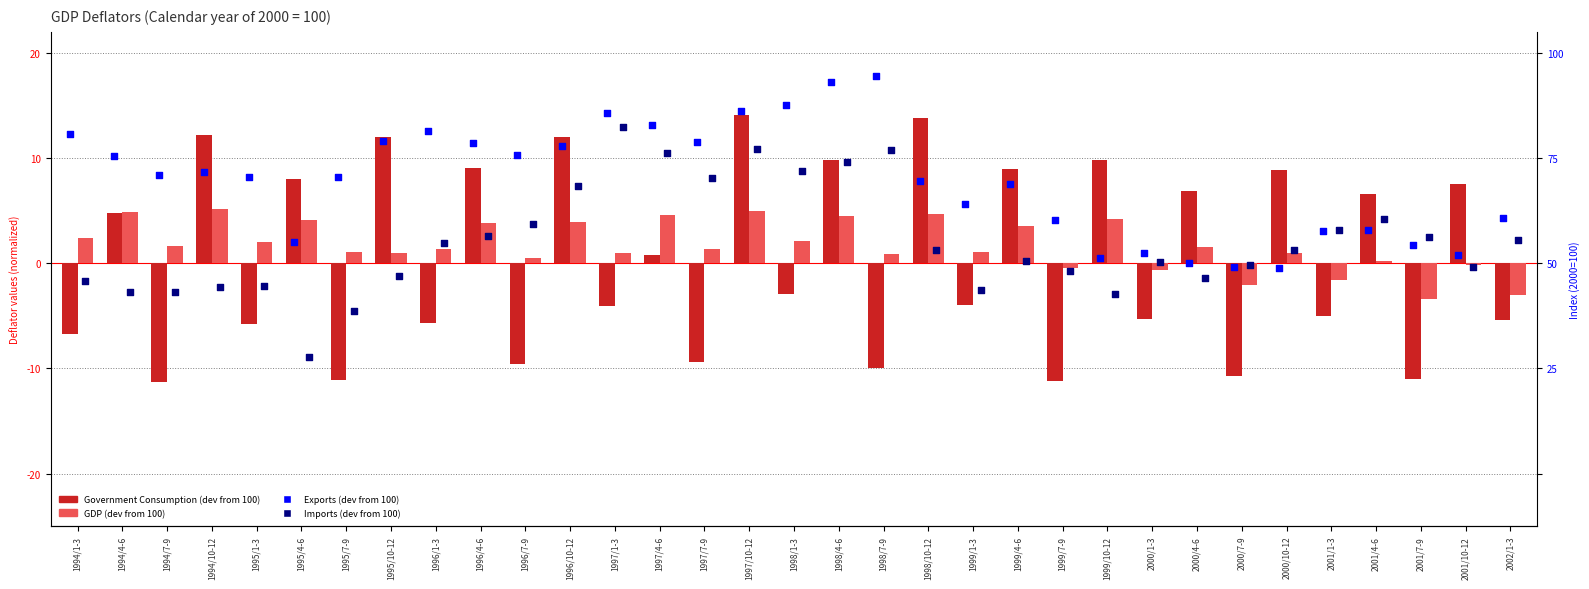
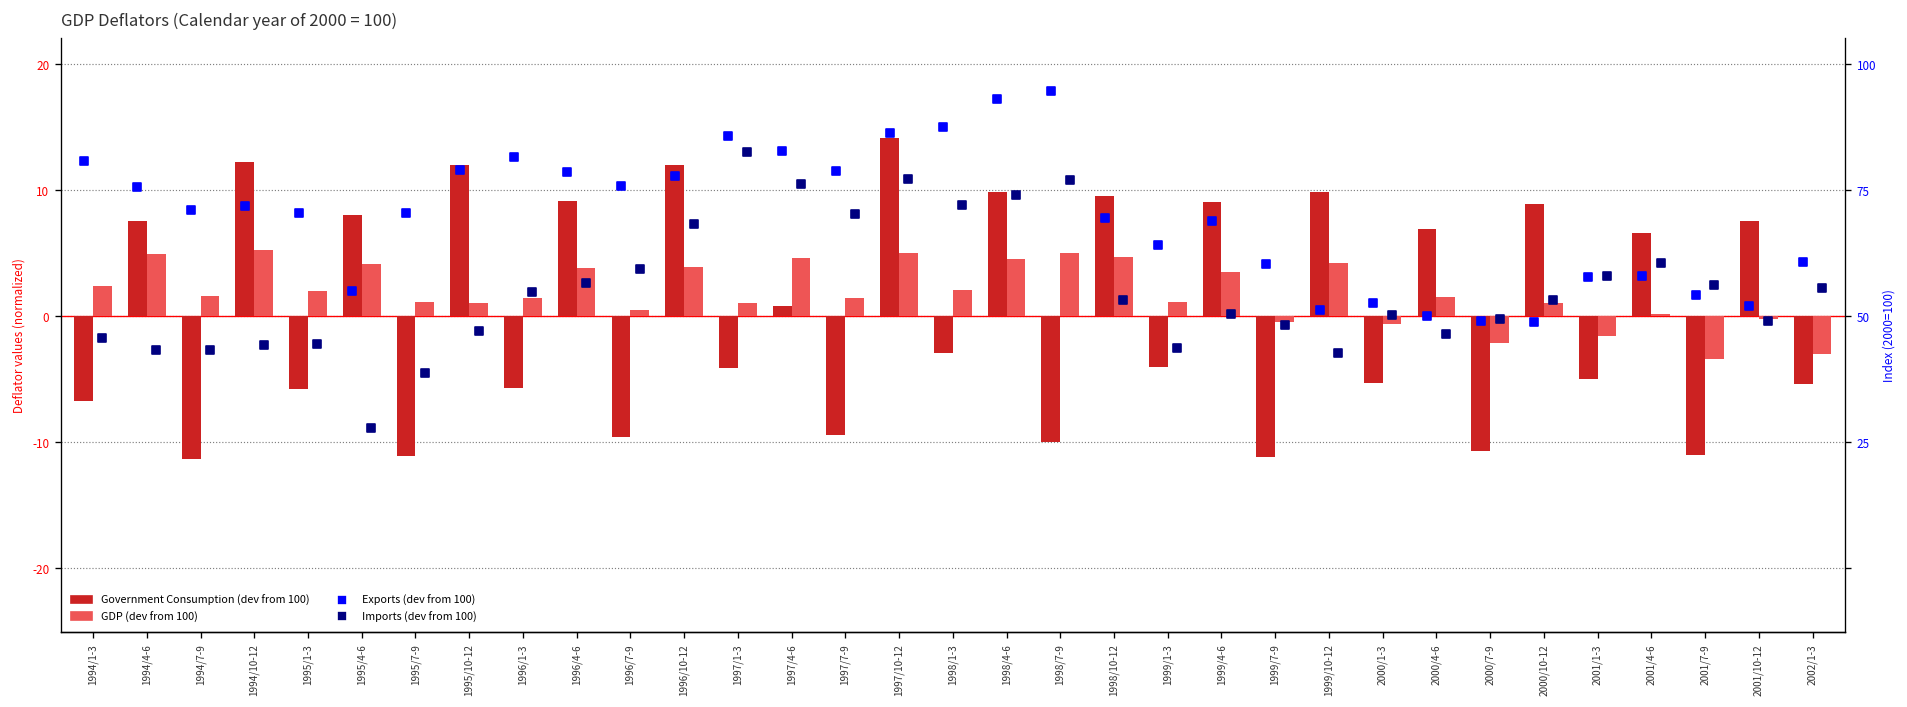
  {
    "Government Consumption (dev from 100)": {
      "1994/1-3": -6.7,
-     "1994/4-6": 4.8,
+     "1994/4-6": 7.5,
      "1994/7-9": -11.3,
      "1994/10-12": 12.2,
      "1995/1-3": -5.8,
      "1995/4-6": 8.0,
      "1995/7-9": -11.1,
      "1995/10-12": 12.0,
      "1996/1-3": -5.7,
      "1996/4-6": 9.1,
      "1996/7-9": -9.6,
      "1996/10-12": 12.0,
      "1997/1-3": -4.1,
      "1997/4-6": 0.8,
      "1997/7-9": -9.4,
      "1997/10-12": 14.1,
      "1998/1-3": -2.9,
      "1998/4-6": 9.8,
      "1998/7-9": -10.0,
-     "1998/10-12": 13.8,
+     "1998/10-12": 9.5,
      "1999/1-3": -4.0,
      "1999/4-6": 9.0,
      "1999/7-9": -11.2,
      "1999/10-12": 9.8,
      "2000/1-3": -5.3,
      "2000/4-6": 6.9,
      "2000/7-9": -10.7,
      "2000/10-12": 8.9,
      "2001/1-3": -5.0,
      "2001/4-6": 6.6,
      "2001/7-9": -11.0,
      "2001/10-12": 7.5,
      "2002/1-3": -5.4
    },
    "GDP (dev from 100)": {
      "1994/1-3": 2.4,
      "1994/4-6": 4.9,
      "1994/7-9": 1.6,
      "1994/10-12": 5.2,
      "1995/1-3": 2.0,
      "1995/4-6": 4.1,
      "1995/7-9": 1.1,
      "1995/10-12": 1.0,
      "1996/1-3": 1.4,
      "1996/4-6": 3.8,
      "1996/7-9": 0.5,
      "1996/10-12": 3.9,
      "1997/1-3": 1.0,
      "1997/4-6": 4.6,
      "1997/7-9": 1.4,
      "1997/10-12": 5.0,
      "1998/1-3": 2.1,
      "1998/4-6": 4.5,
-     "1998/7-9": 0.9,
+     "1998/7-9": 5.0,
      "1998/10-12": 4.7,
      "1999/1-3": 1.1,
      "1999/4-6": 3.5,
      "1999/7-9": -0.5,
      "1999/10-12": 4.2,
      "2000/1-3": -0.6,
      "2000/4-6": 1.5,
      "2000/7-9": -2.1,
      "2000/10-12": 1.0,
      "2001/1-3": -1.6,
      "2001/7-9": -3.4,
      "2002/1-3": -3.0
    }
  }
